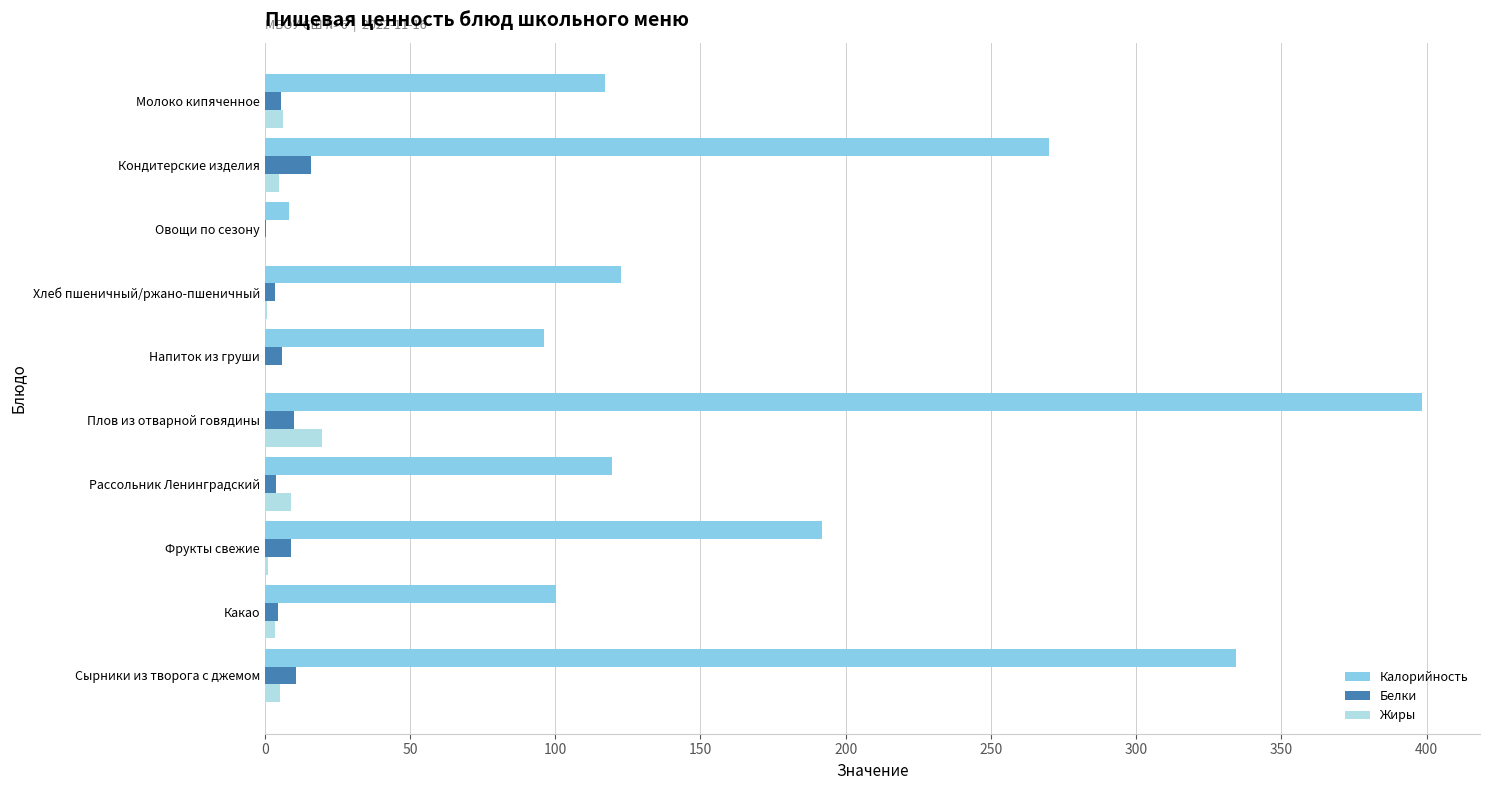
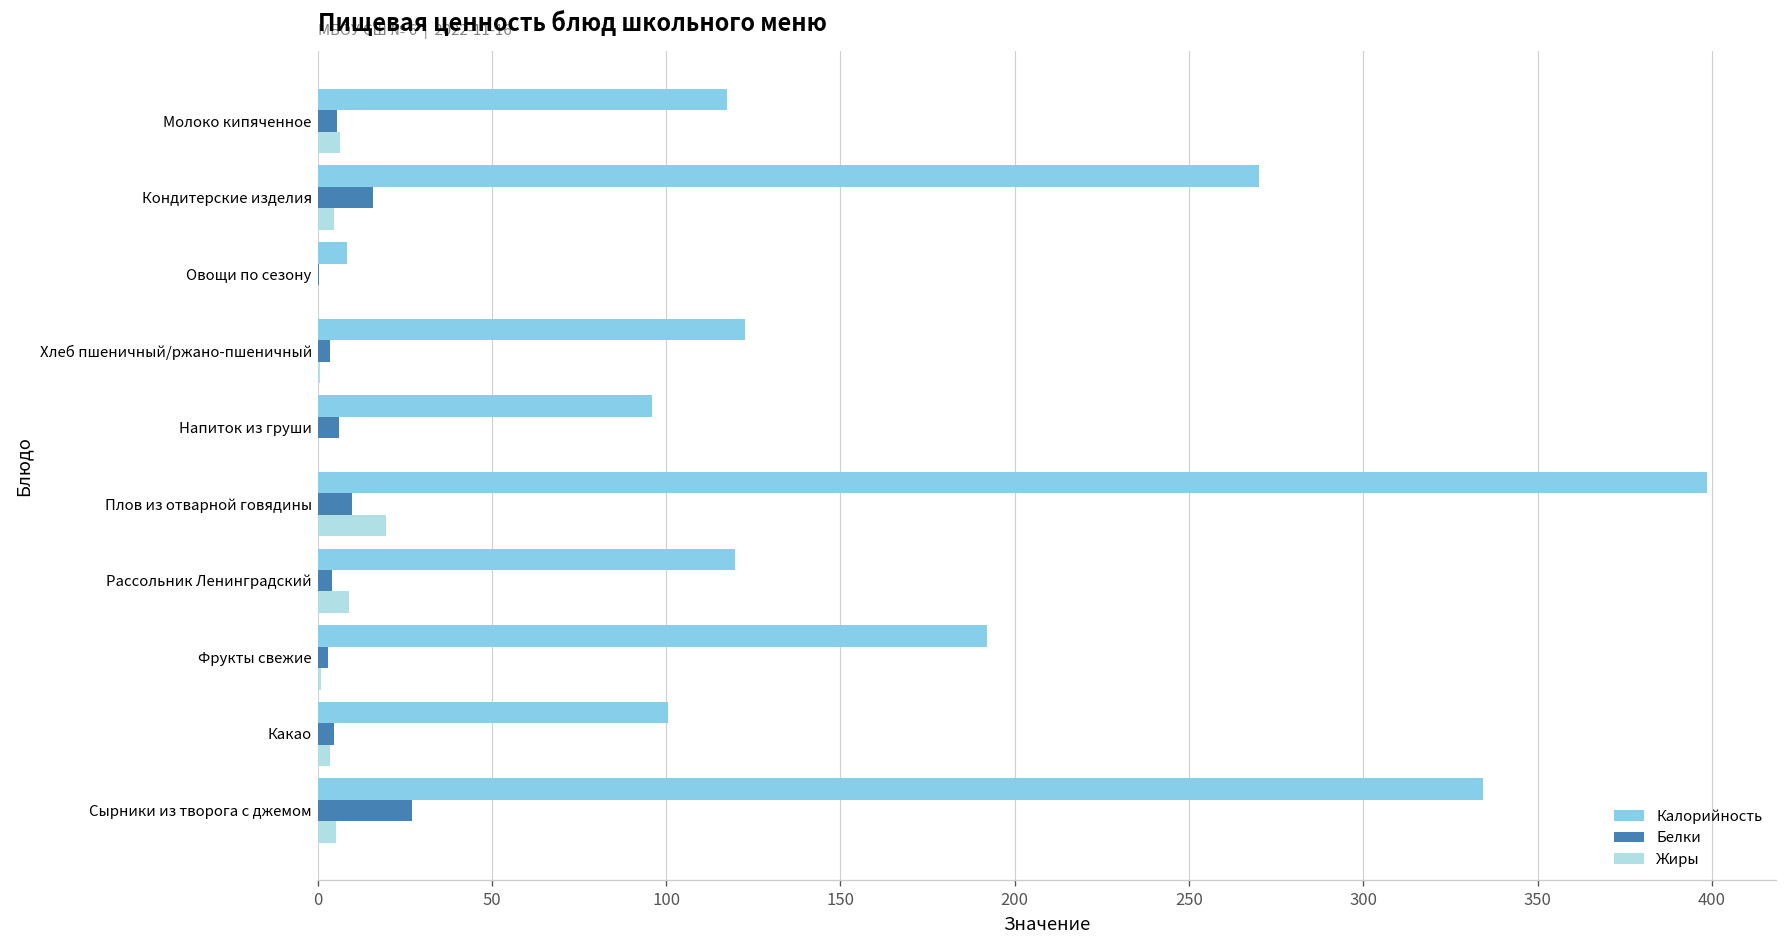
  {
    "Белки": {
      "Молоко кипяченное": 6,
      "Кондитерские изделия": 16,
      "Хлеб пшеничный/ржано-пшеничный": 3,
      "Напиток из груши": 6,
      "Плов из отварной говядины": 10,
      "Рассольник Ленинградский": 4,
-     "Фрукты свежие": 9,
+     "Фрукты свежие": 3,
      "Какао": 5,
-     "Сырники из творога с джемом": 11
+     "Сырники из творога с джемом": 27
    }
  }
